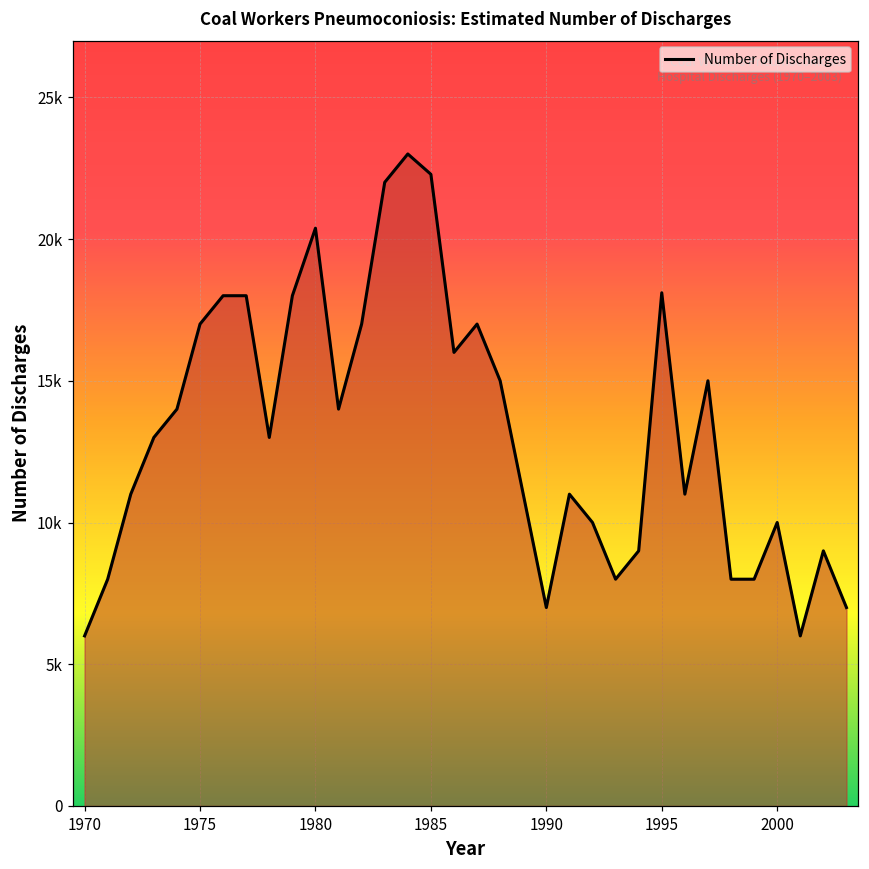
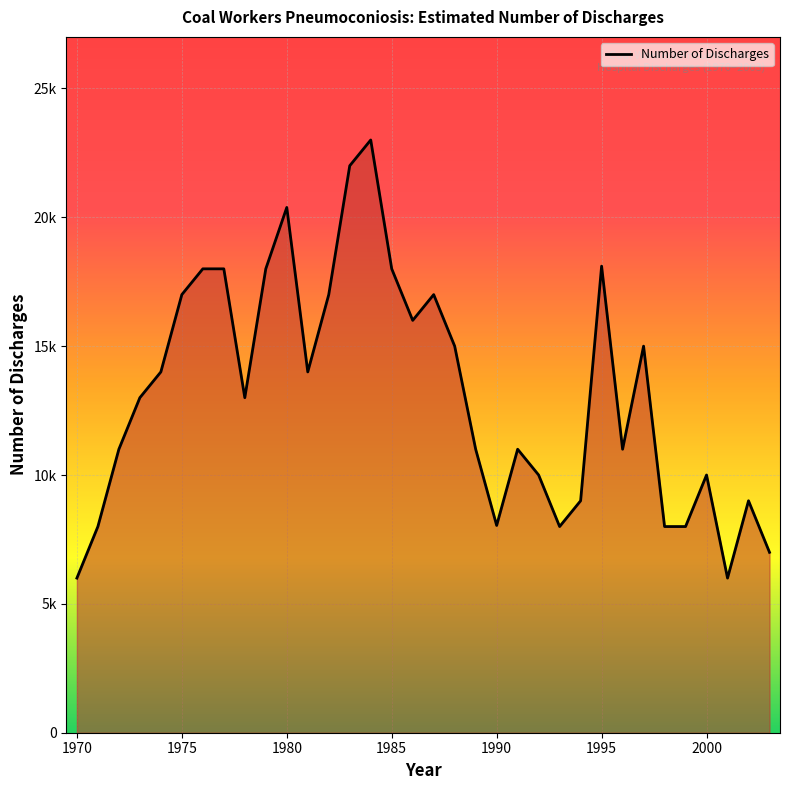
  {
    "1970": 6000,
    "1975": 17000,
    "1980": 20400,
-   "1985": 22300,
-   "1990": 7000,
+   "1985": 18000,
+   "1990": 8000,
    "1995": 18100,
    "2000": 10000
  }
